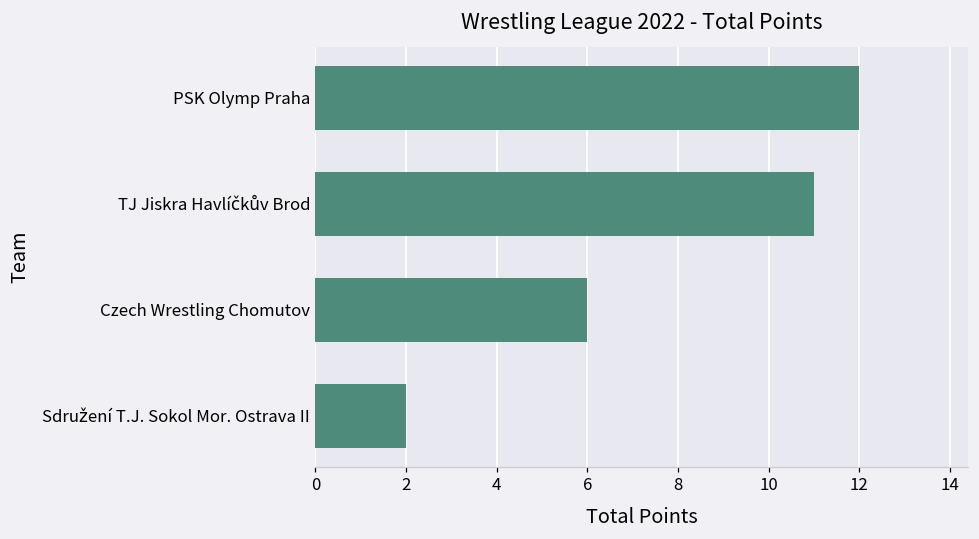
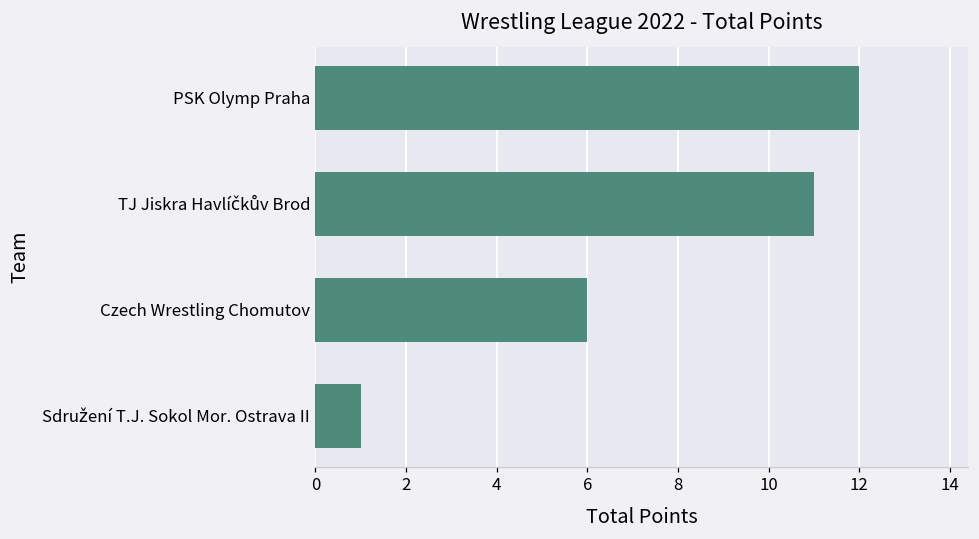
  {
    "PSK Olymp Praha": 12,
    "TJ Jiskra Havlíčkův Brod": 11,
    "Czech Wrestling Chomutov": 6,
-   "Sdružení T.J. Sokol Mor. Ostrava II": 2
+   "Sdružení T.J. Sokol Mor. Ostrava II": 1
  }
